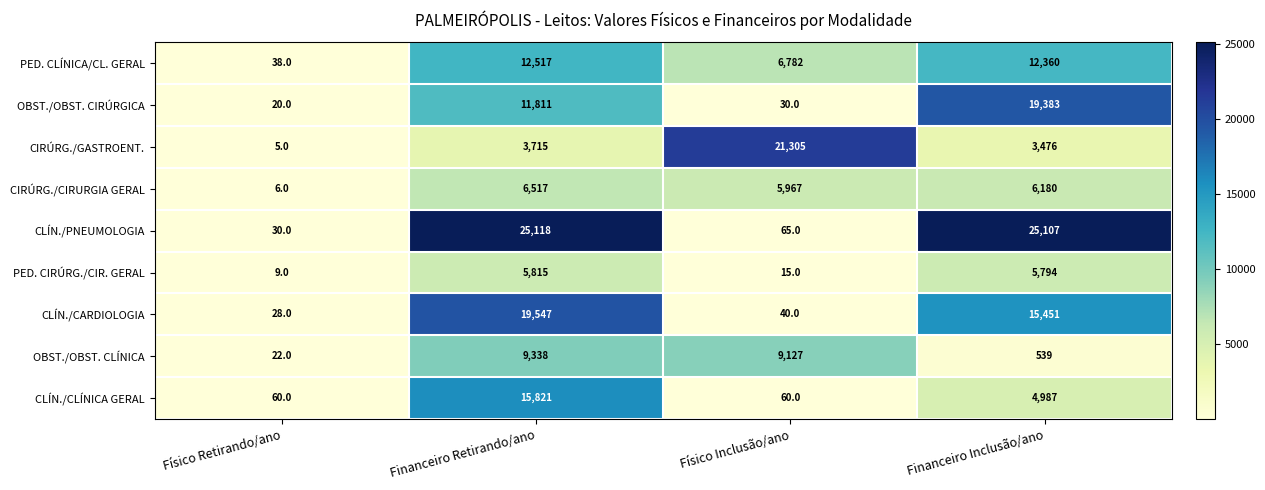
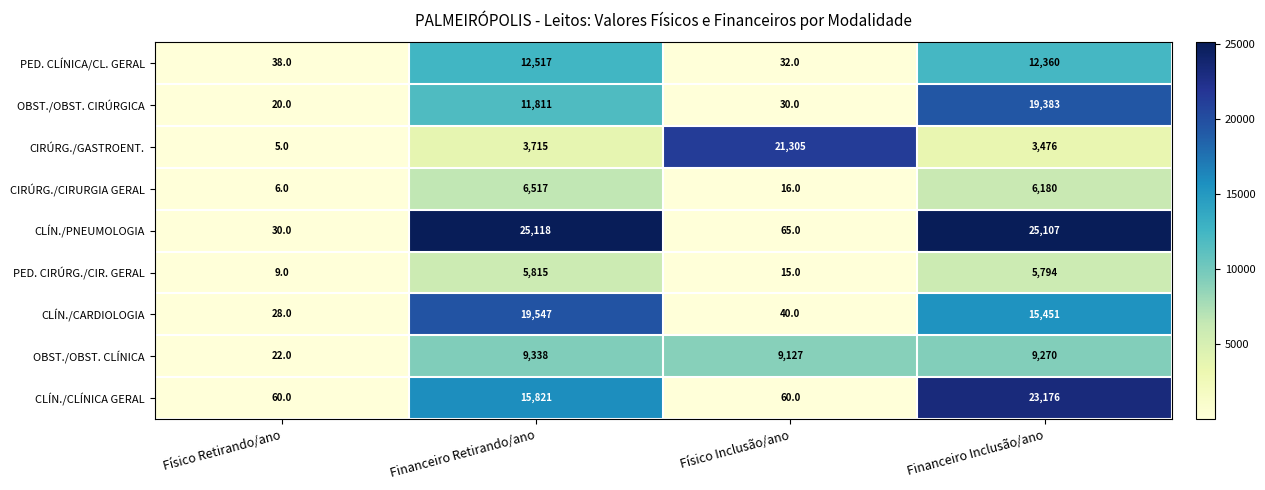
  {
    "PED. CLÍNICA/CL. GERAL": {
      "Físico Retirando/ano": "38.0",
      "Financeiro Retirando/ano": "12,517",
-     "Físico Inclusão/ano": "6,782",
+     "Físico Inclusão/ano": "32.0",
      "Financeiro Inclusão/ano": "12,360"
    },
    "OBST./OBST. CIRÚRGICA": {
      "Físico Retirando/ano": "20.0",
      "Financeiro Retirando/ano": "11,811",
      "Físico Inclusão/ano": "30.0",
      "Financeiro Inclusão/ano": "19,383"
    },
    "CIRÚRG./GASTROENT.": {
      "Físico Retirando/ano": "5.0",
      "Financeiro Retirando/ano": "3,715",
      "Físico Inclusão/ano": "21,305",
      "Financeiro Inclusão/ano": "3,476"
    },
    "CIRÚRG./CIRURGIA GERAL": {
      "Físico Retirando/ano": "6.0",
      "Financeiro Retirando/ano": "6,517",
-     "Físico Inclusão/ano": "5,967",
+     "Físico Inclusão/ano": "16.0",
      "Financeiro Inclusão/ano": "6,180"
    },
    "CLÍN./PNEUMOLOGIA": {
      "Físico Retirando/ano": "30.0",
      "Financeiro Retirando/ano": "25,118",
      "Físico Inclusão/ano": "65.0",
      "Financeiro Inclusão/ano": "25,107"
    },
    "PED. CIRÚRG./CIR. GERAL": {
      "Físico Retirando/ano": "9.0",
      "Financeiro Retirando/ano": "5,815",
      "Físico Inclusão/ano": "15.0",
      "Financeiro Inclusão/ano": "5,794"
    },
    "CLÍN./CARDIOLOGIA": {
      "Físico Retirando/ano": "28.0",
      "Financeiro Retirando/ano": "19,547",
      "Físico Inclusão/ano": "40.0",
      "Financeiro Inclusão/ano": "15,451"
    },
    "OBST./OBST. CLÍNICA": {
      "Físico Retirando/ano": "22.0",
      "Financeiro Retirando/ano": "9,338",
      "Físico Inclusão/ano": "9,127",
-     "Financeiro Inclusão/ano": "539"
+     "Financeiro Inclusão/ano": "9,270"
    },
    "CLÍN./CLÍNICA GERAL": {
      "Físico Retirando/ano": "60.0",
      "Financeiro Retirando/ano": "15,821",
      "Físico Inclusão/ano": "60.0",
-     "Financeiro Inclusão/ano": "4,987"
+     "Financeiro Inclusão/ano": "23,176"
    }
  }
